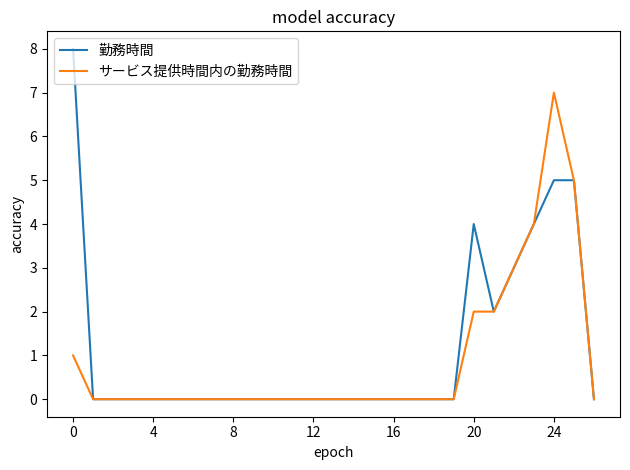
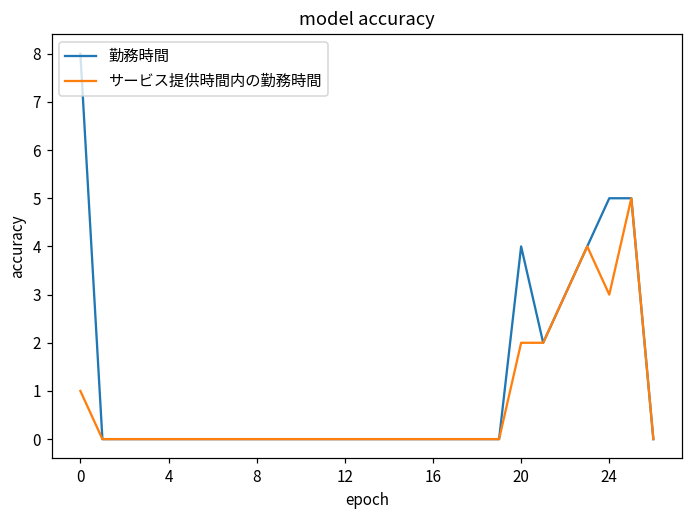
  {
    "勤務時間": {
      "20": 4,
      "24": 5
    },
    "サービス提供時間内の勤務時間": {
      "0": 1,
      "20": 2,
-     "24": 7
+     "24": 3
    }
  }
